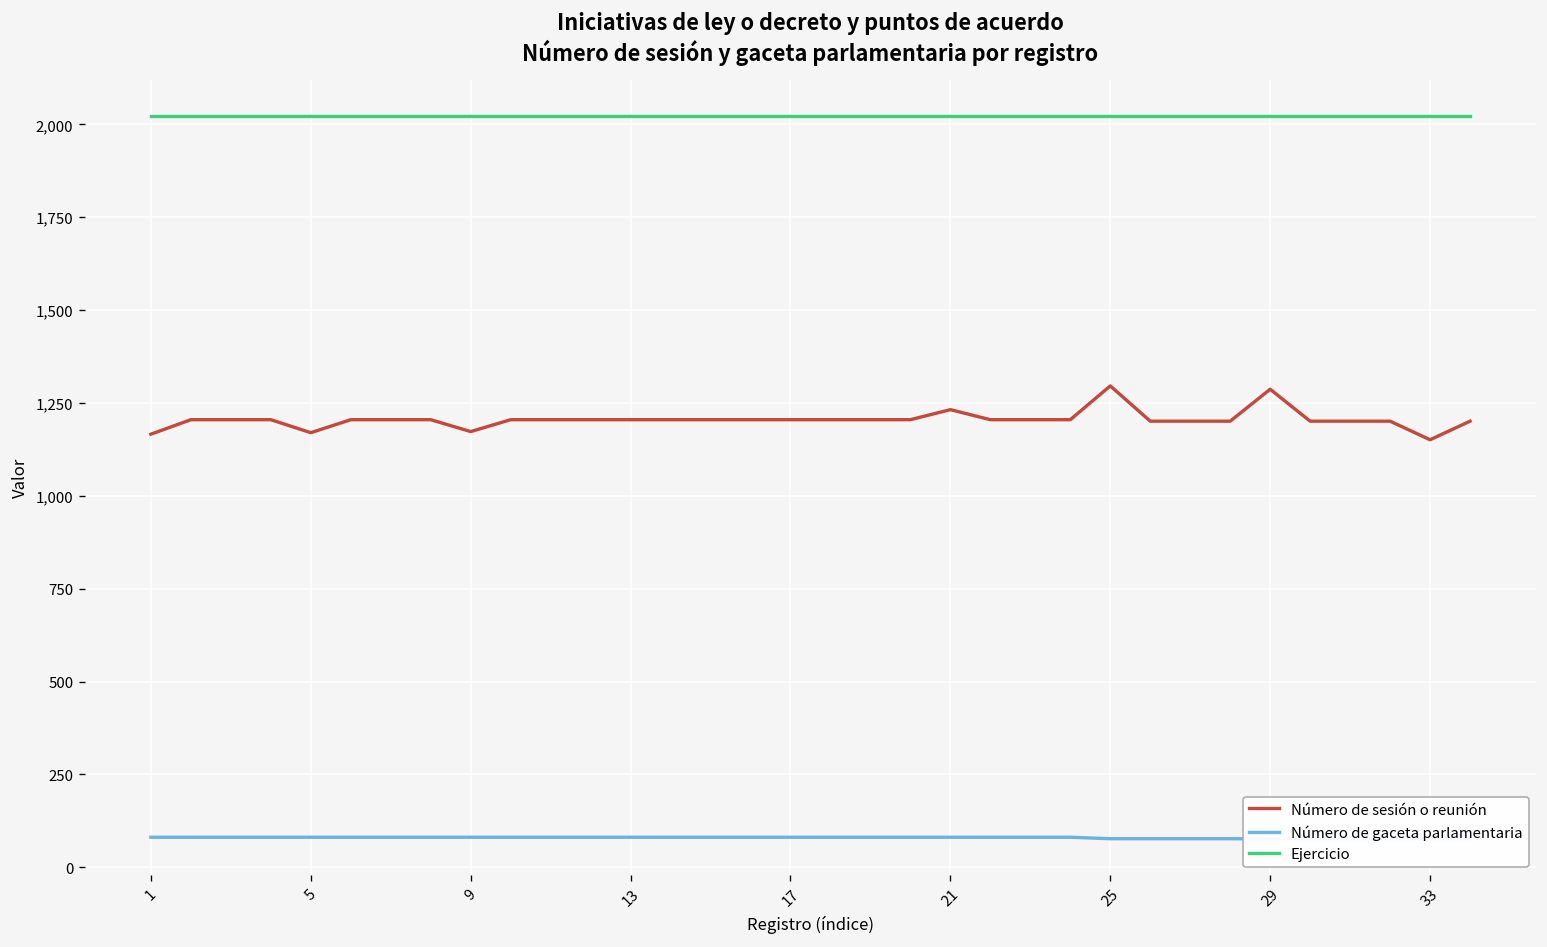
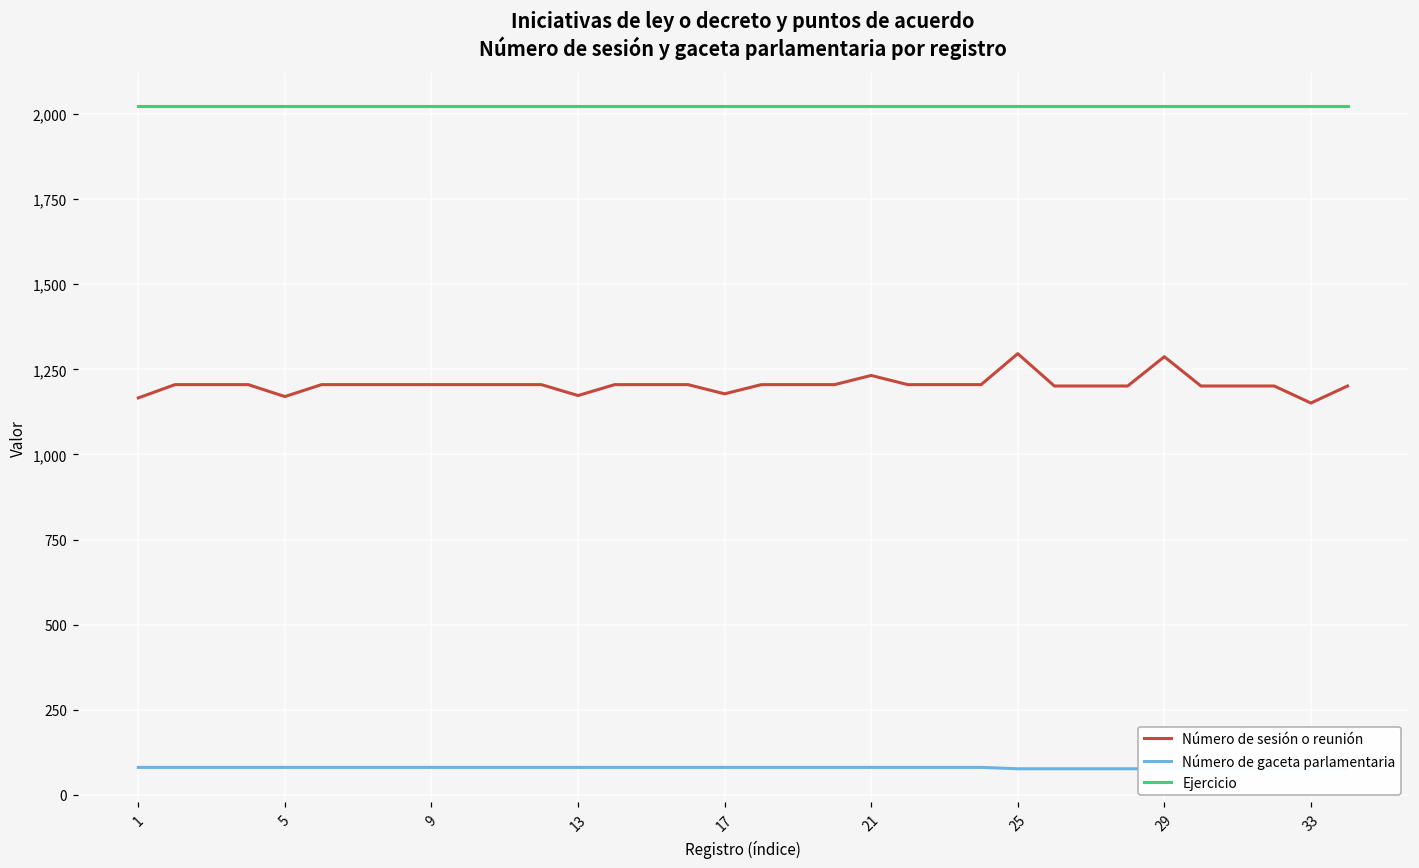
  {
    "Número de sesión o reunión": {
      "1": "1,170",
      "5": "1,170",
-     "9": "1,170",
-     "13": "1,210",
-     "17": "1,210",
+     "9": "1,210",
+     "13": "1,170",
+     "17": "1,180",
      "21": "1,230",
      "25": "1,300",
      "29": "1,290",
      "33": "1,150"
    },
    "Número de gaceta parlamentaria": {
      "1": "80",
      "5": "80",
      "9": "80",
      "13": "80",
      "17": "80",
      "21": "80",
      "25": "80"
    },
    "Ejercicio": {
      "1": "2,020",
      "5": "2,020",
      "9": "2,020",
      "13": "2,020",
      "17": "2,020",
      "21": "2,020",
      "25": "2,020",
      "29": "2,020",
      "33": "2,020"
    }
  }
